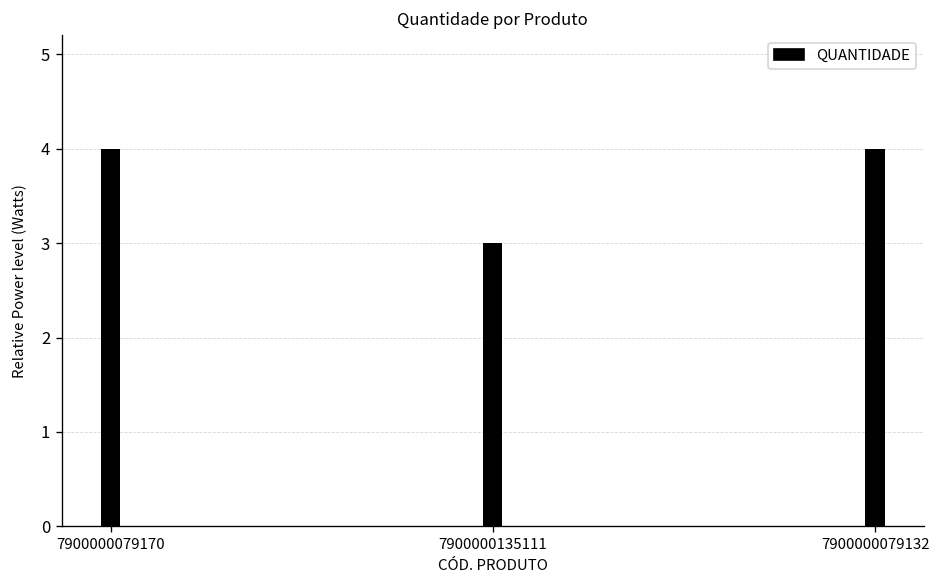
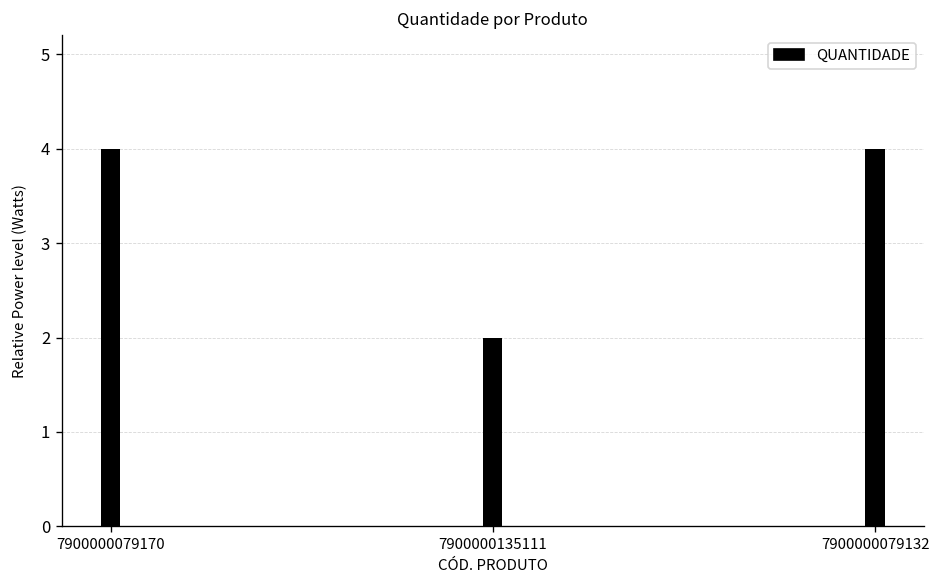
  {
    "7900000079170": 4,
-   "7900000135111": 3,
+   "7900000135111": 2,
    "7900000079132": 4
  }
